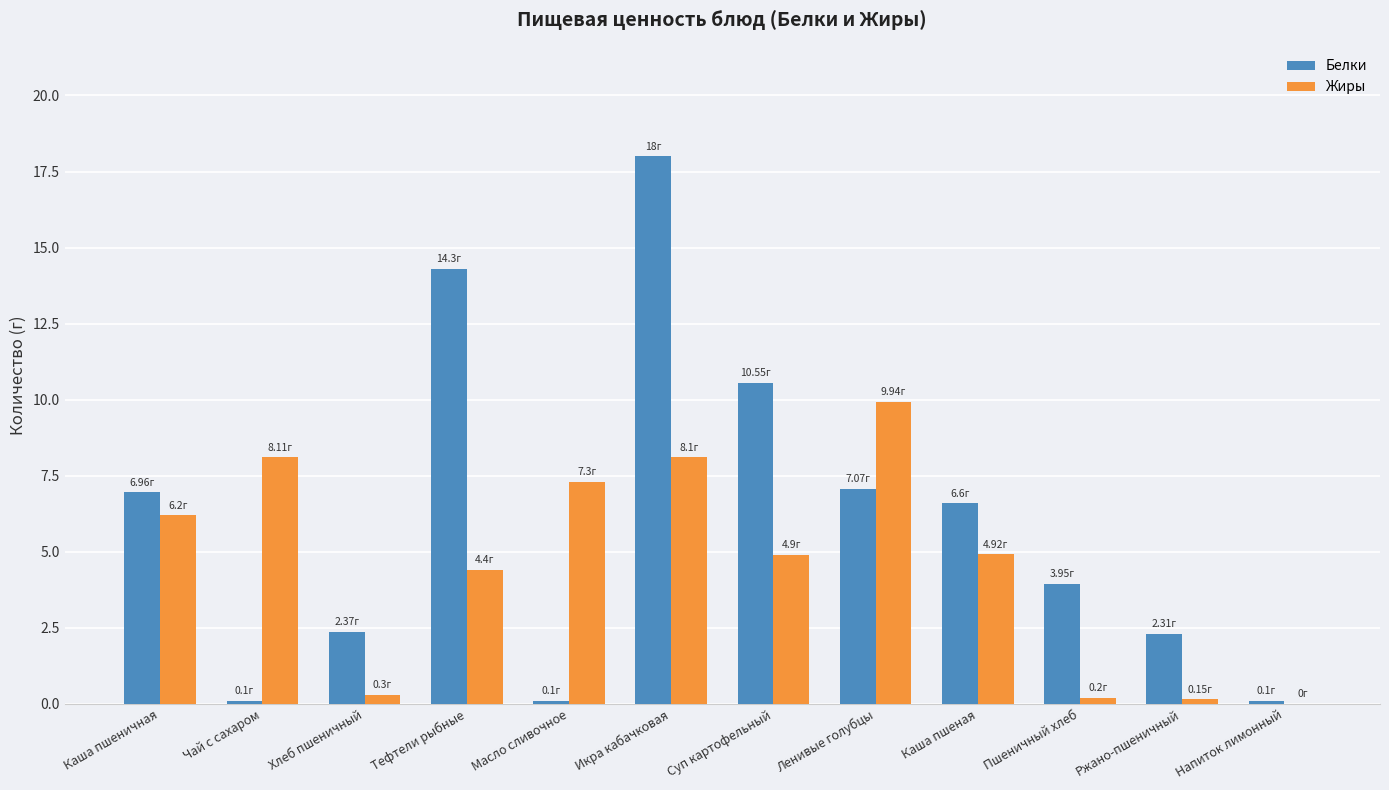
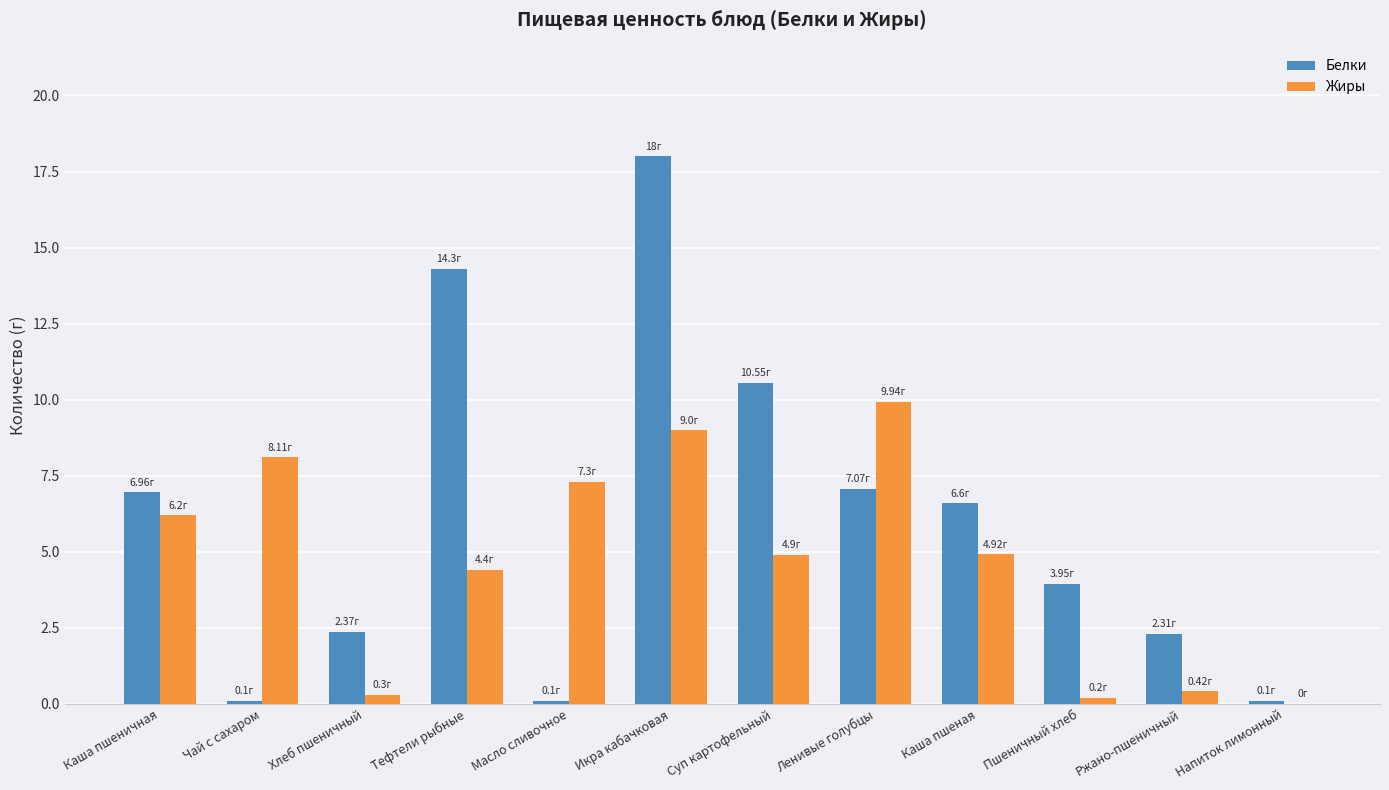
  {
    "Белки": {
      "Каша пшеничная": "6.96г",
      "Чай с сахаром": "0.1г",
      "Хлеб пшеничный": "2.37г",
      "Тефтели рыбные": "14.3г",
      "Масло сливочное": "0.1г",
      "Икра кабачковая": "18г",
      "Суп картофельный": "10.55г",
      "Ленивые голубцы": "7.07г",
      "Каша пшеная": "6.6г",
      "Пшеничный хлеб": "3.95г",
      "Ржано-пшеничный": "2.31г",
      "Напиток лимонный": "0.1г"
    },
    "Жиры": {
      "Каша пшеничная": "6.2г",
      "Чай с сахаром": "8.11г",
      "Хлеб пшеничный": "0.3г",
      "Тефтели рыбные": "4.4г",
      "Масло сливочное": "7.3г",
-     "Икра кабачковая": "8.1г",
+     "Икра кабачковая": "9.0г",
      "Суп картофельный": "4.9г",
      "Ленивые голубцы": "9.94г",
      "Каша пшеная": "4.92г",
      "Пшеничный хлеб": "0.2г",
-     "Ржано-пшеничный": "0.15г",
+     "Ржано-пшеничный": "0.42г",
      "Напиток лимонный": "0г"
    }
  }
